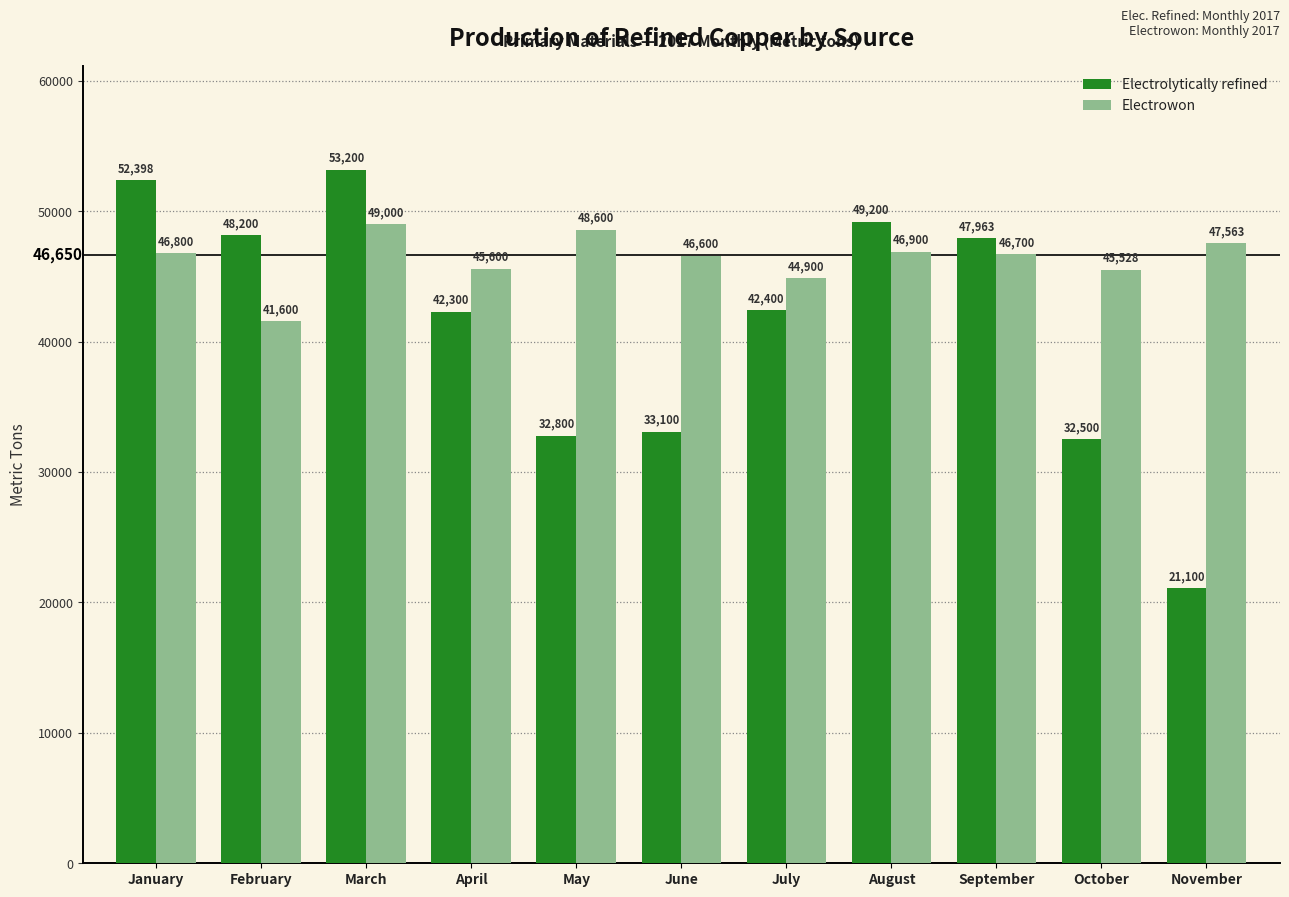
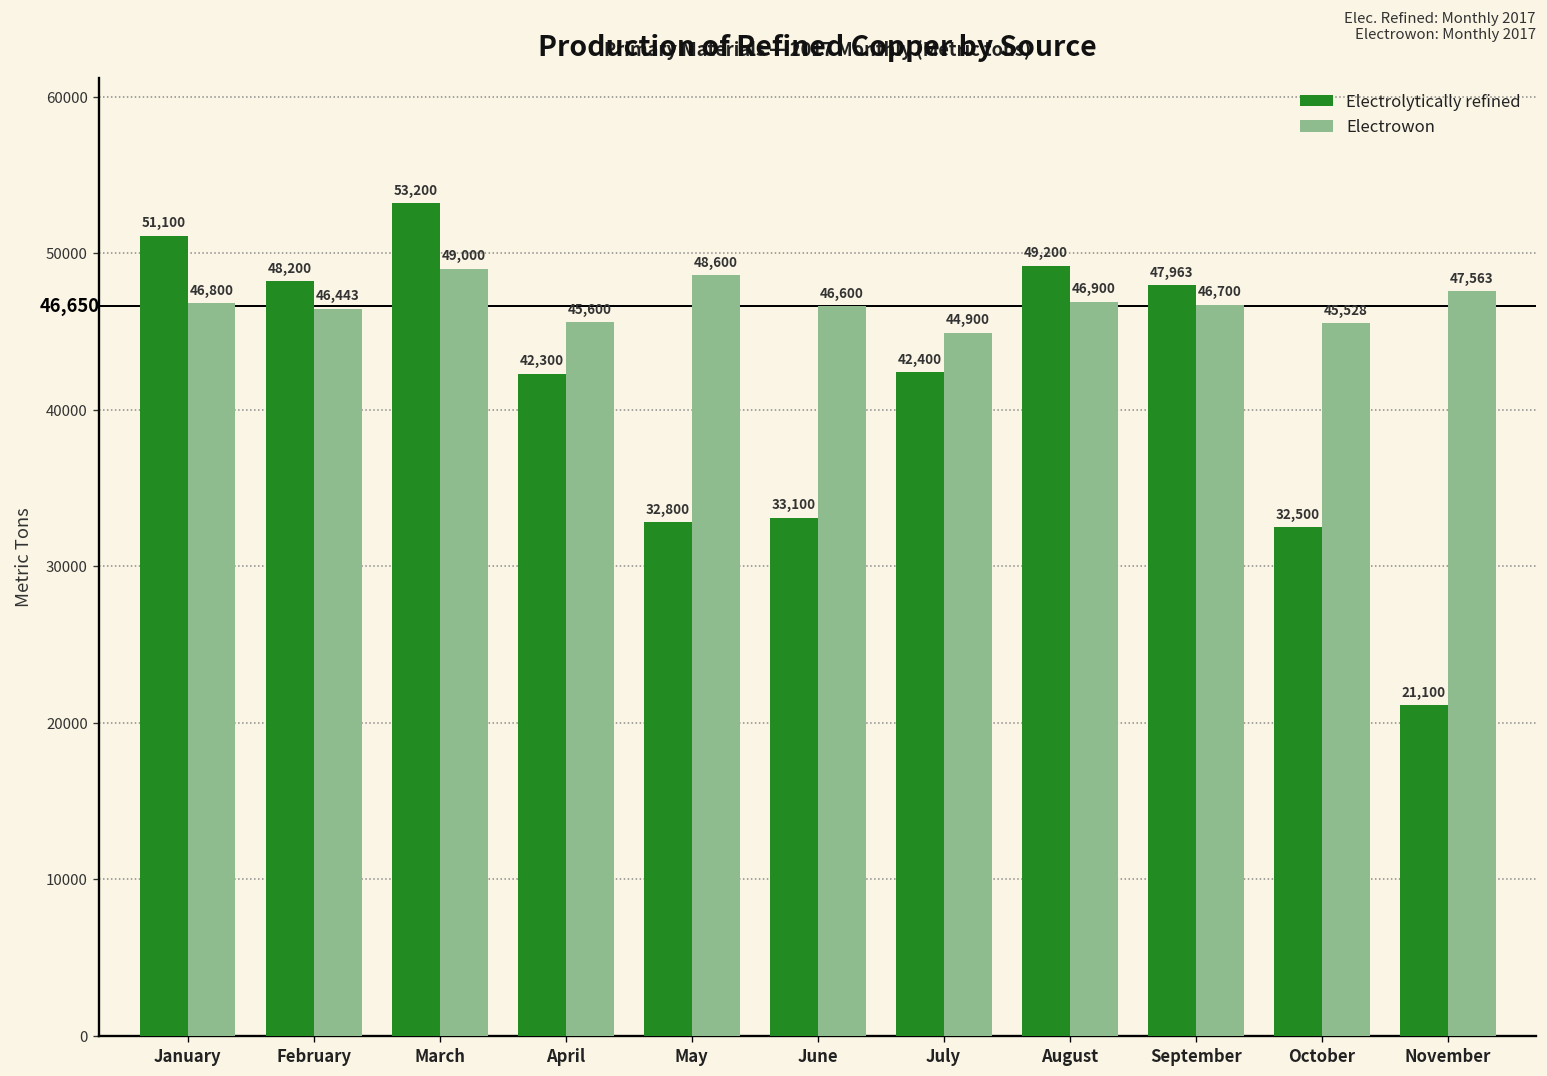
  {
    "Electrolytically refined": {
-     "January": "52,398",
+     "January": "51,100",
      "February": "48,200",
      "March": "53,200",
      "April": "42,300",
      "May": "32,800",
      "June": "33,100",
      "July": "42,400",
      "August": "49,200",
      "September": "47,963",
      "October": "32,500",
      "November": "21,100"
    },
    "Electrowon": {
      "January": "46,800",
-     "February": "41,600",
+     "February": "46,443",
      "March": "49,000",
      "April": "45,600",
      "May": "48,600",
      "June": "46,600",
      "July": "44,900",
      "August": "46,900",
      "September": "46,700",
      "October": "45,528",
      "November": "47,563"
    }
  }
